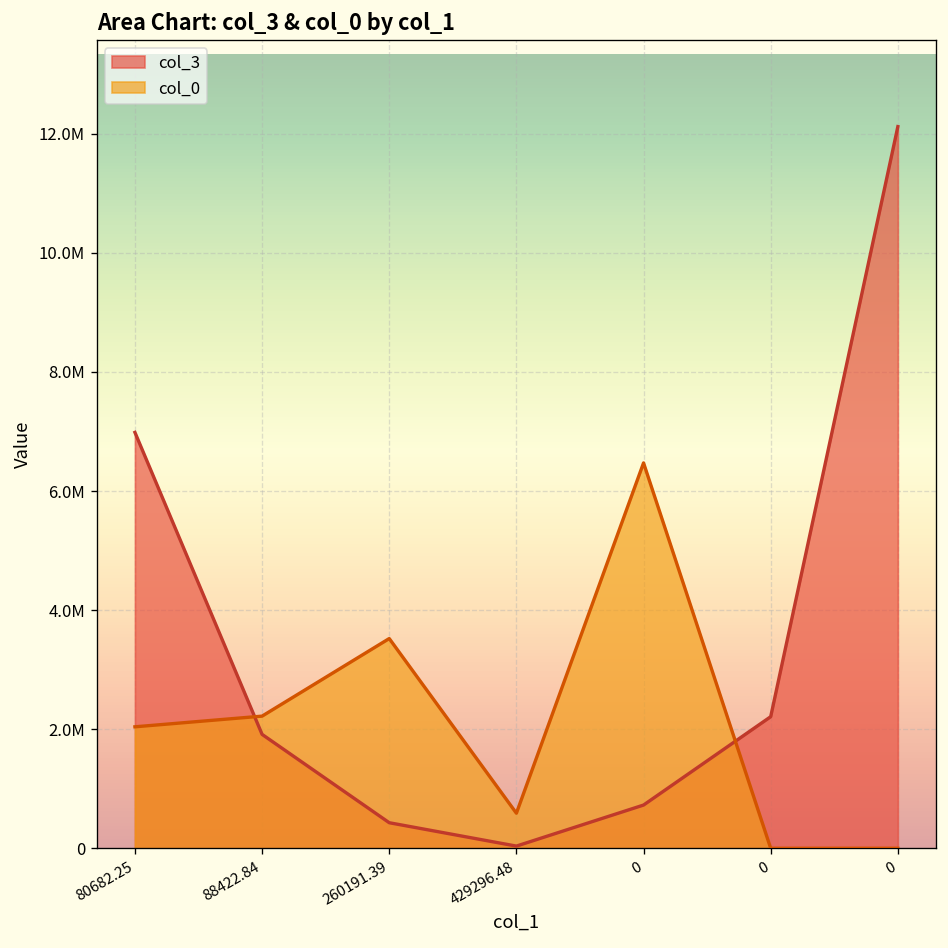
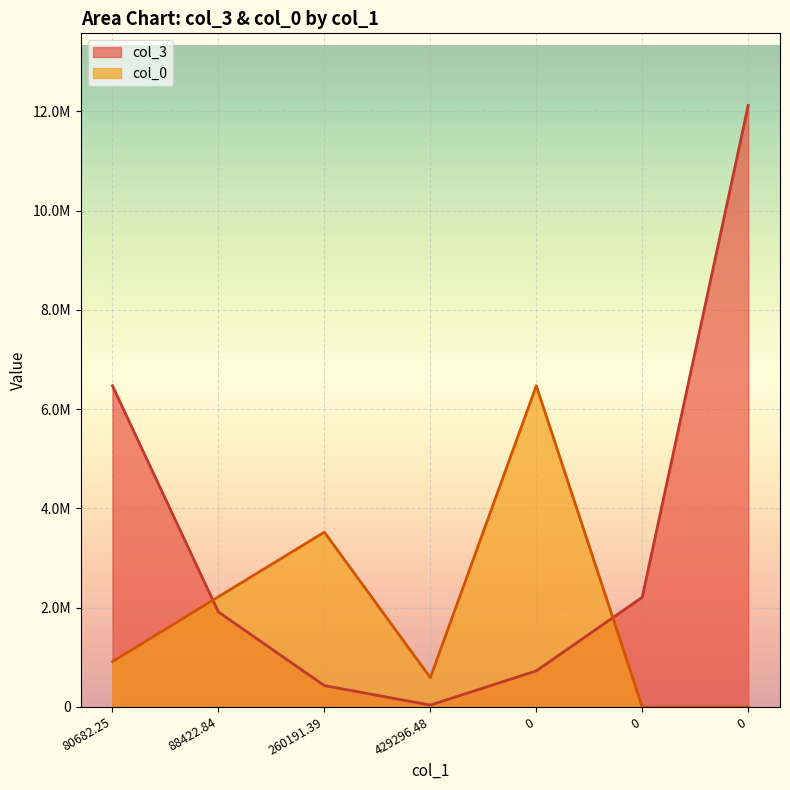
  {
    "col_3": {
-     "80682.25": 7000000,
+     "80682.25": 6500000,
      "88422.84": 1900000,
      "260191.39": 400000,
      "429296.48": 0
    },
    "col_0": {
-     "80682.25": 2000000,
+     "80682.25": 900000,
      "88422.84": 2200000,
      "260191.39": 3500000,
      "429296.48": 600000
    }
  }
